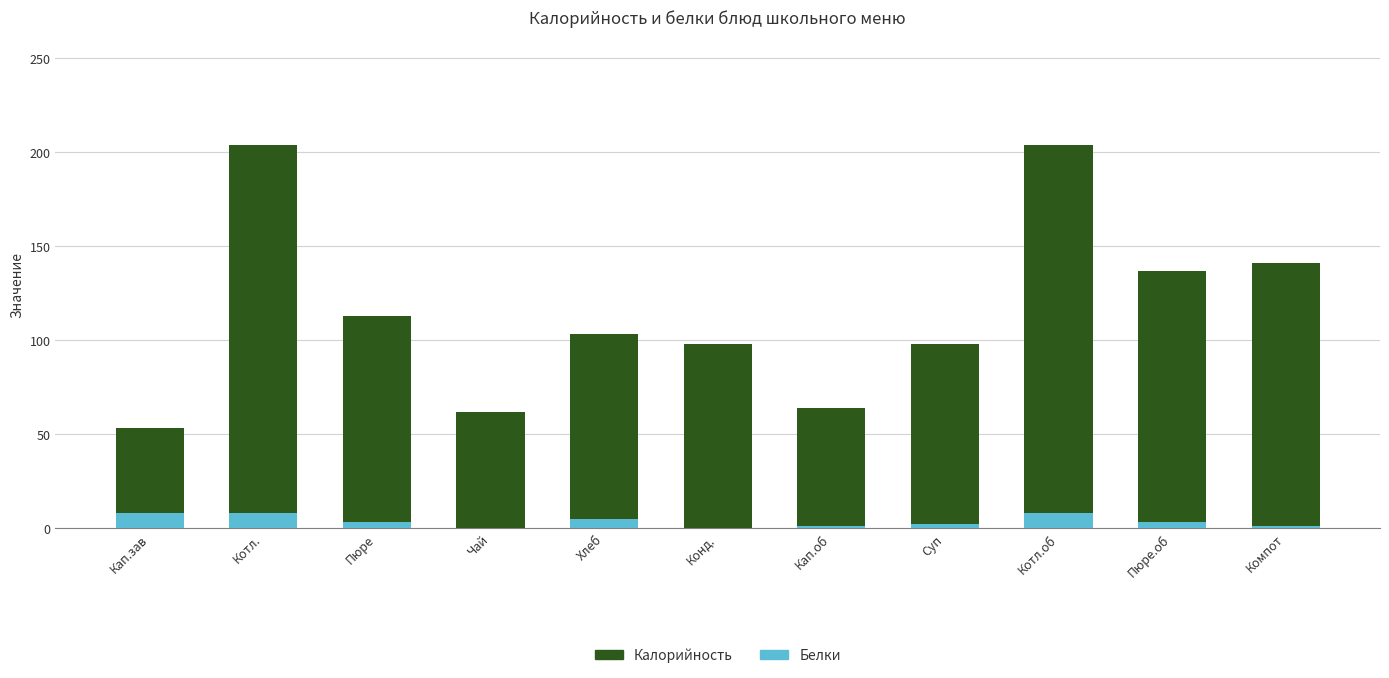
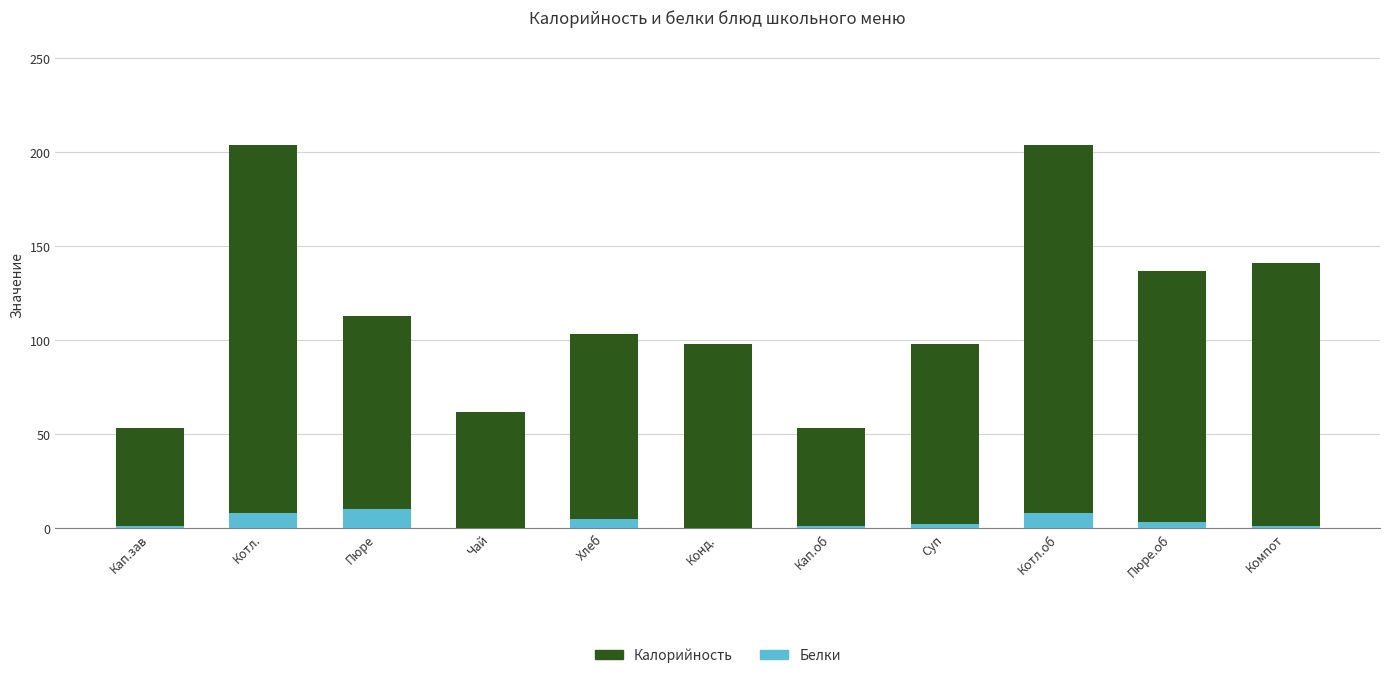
  {
    "Калорийность": {
      "Кап.зав": 53,
      "Котл.": 204,
      "Пюре": 113,
      "Чай": 62,
      "Хлеб": 103,
      "Конд.": 98,
-     "Кап.об": 64,
+     "Кап.об": 53,
      "Суп": 98,
      "Котл.об": 204,
      "Пюре.об": 137,
      "Компот": 141
    },
    "Белки": {
-     "Кап.зав": 8,
-     "Пюре": 3,
+     "Кап.зав": 1,
+     "Пюре": 10,
      "Чай": 0,
      "Конд.": 0
    }
  }
